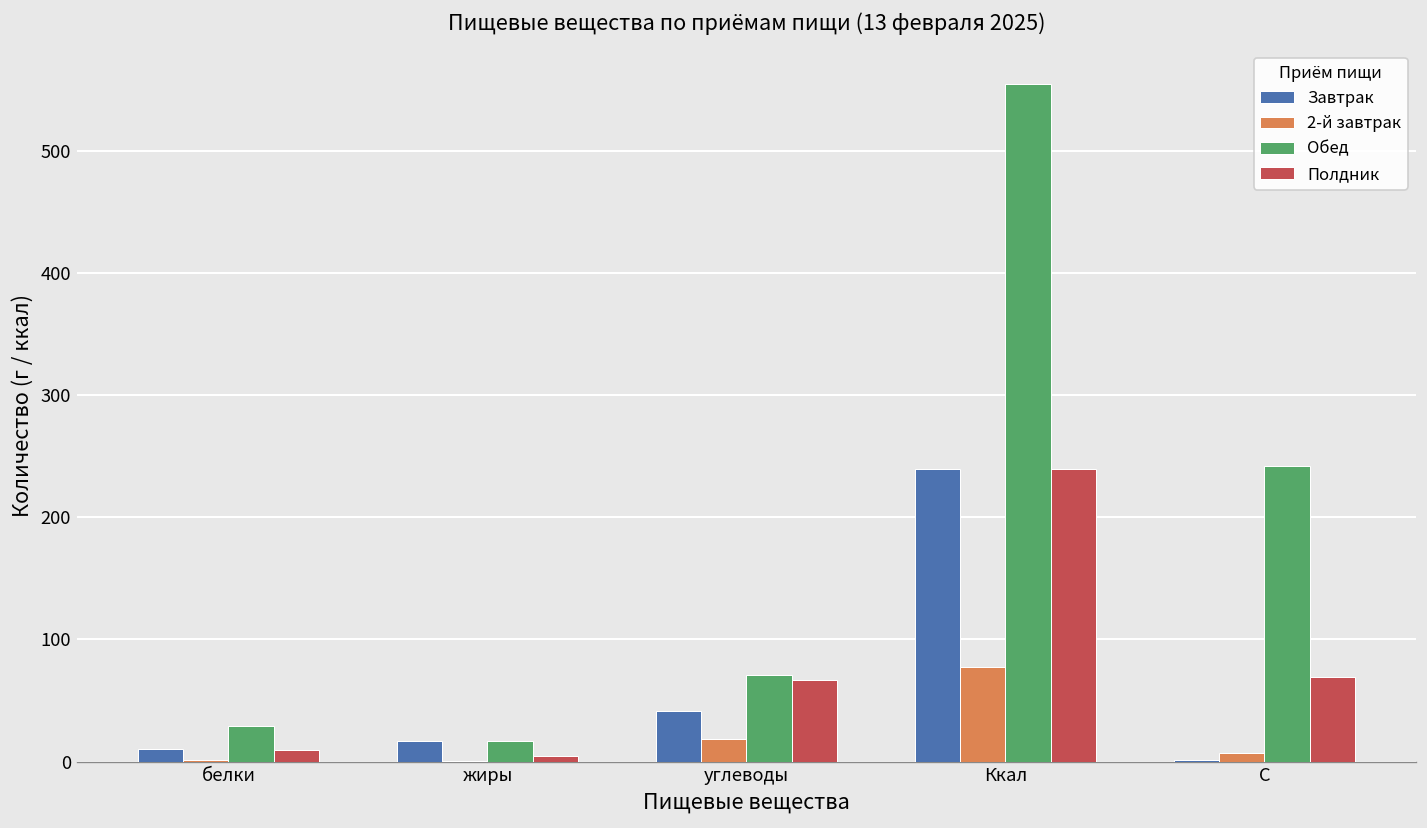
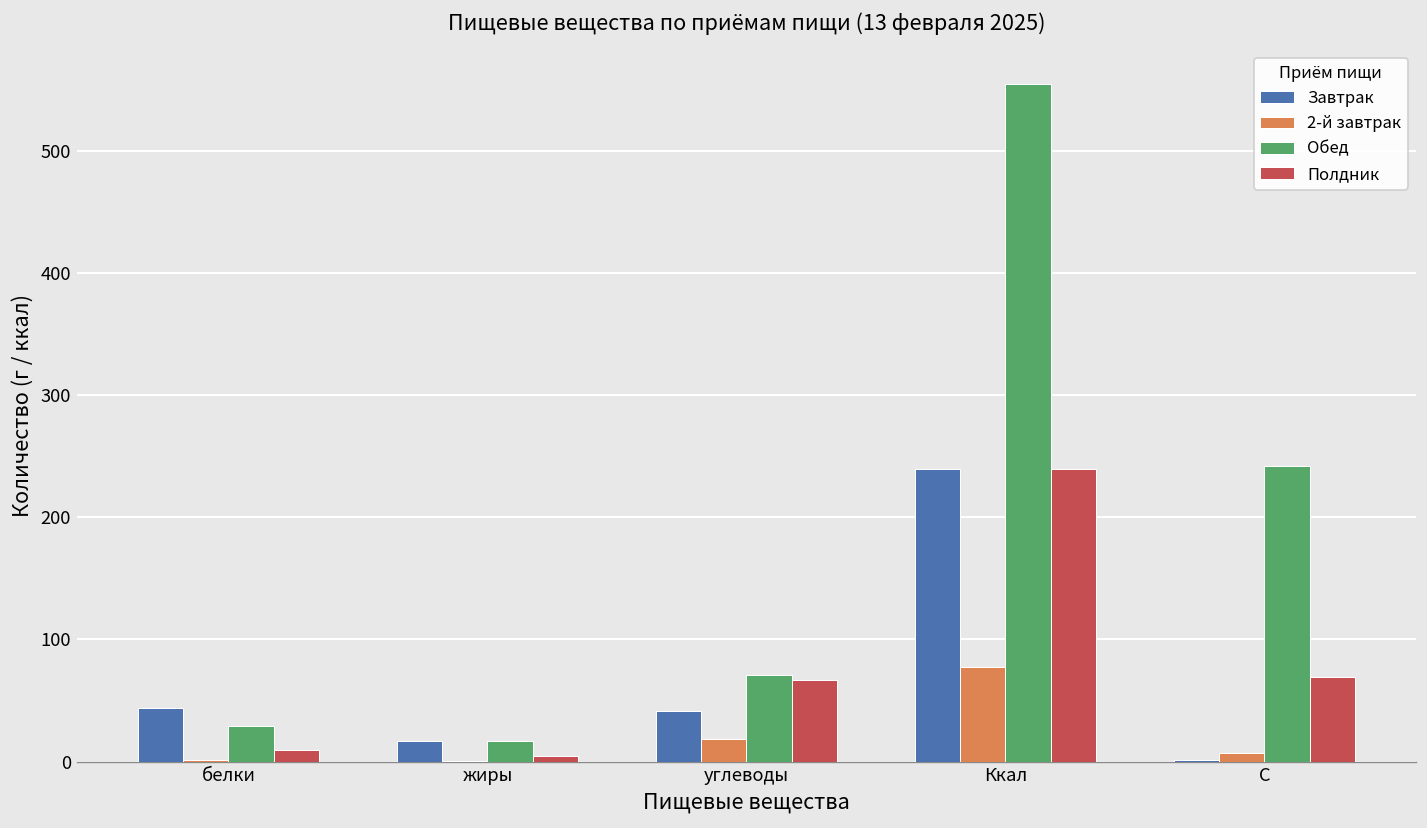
  {
    "Завтрак": {
-     "белки": 10,
+     "белки": 44,
      "жиры": 17,
      "углеводы": 41,
      "Ккал": 239
    },
    "Обед": {
      "белки": 29,
      "жиры": 16,
      "углеводы": 71,
      "Ккал": 555,
      "С": 242
    }
  }
